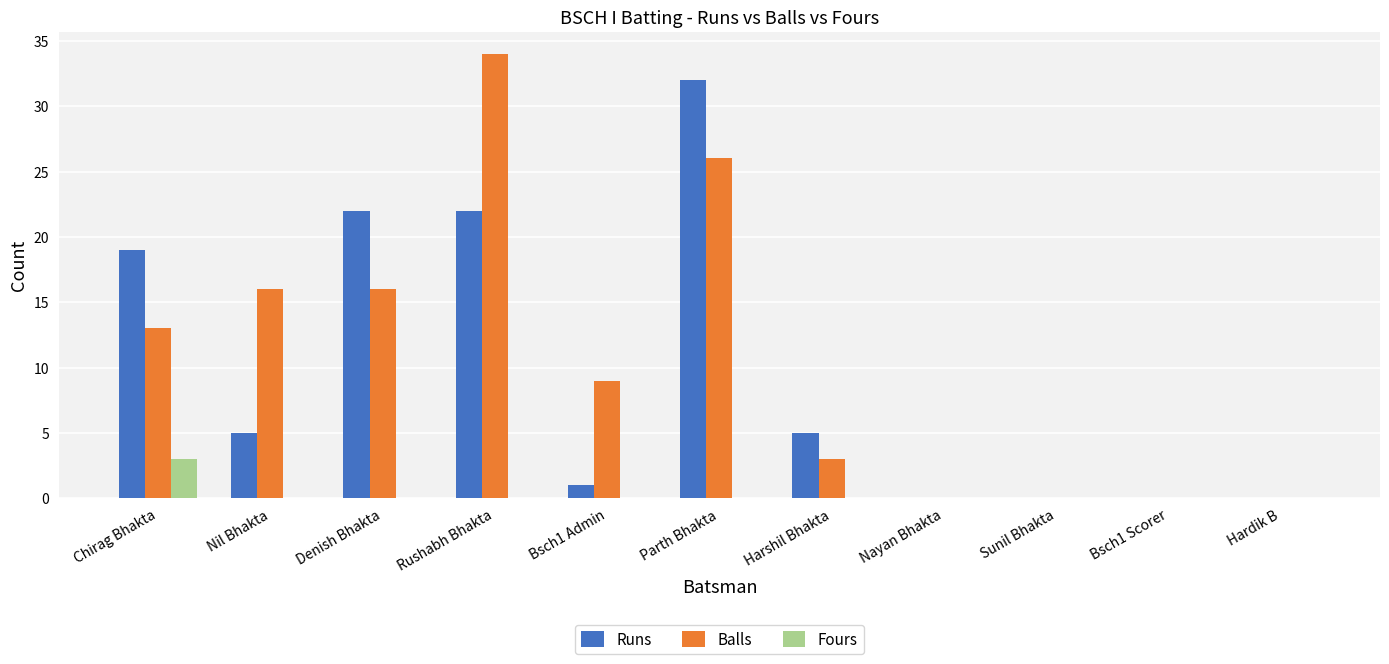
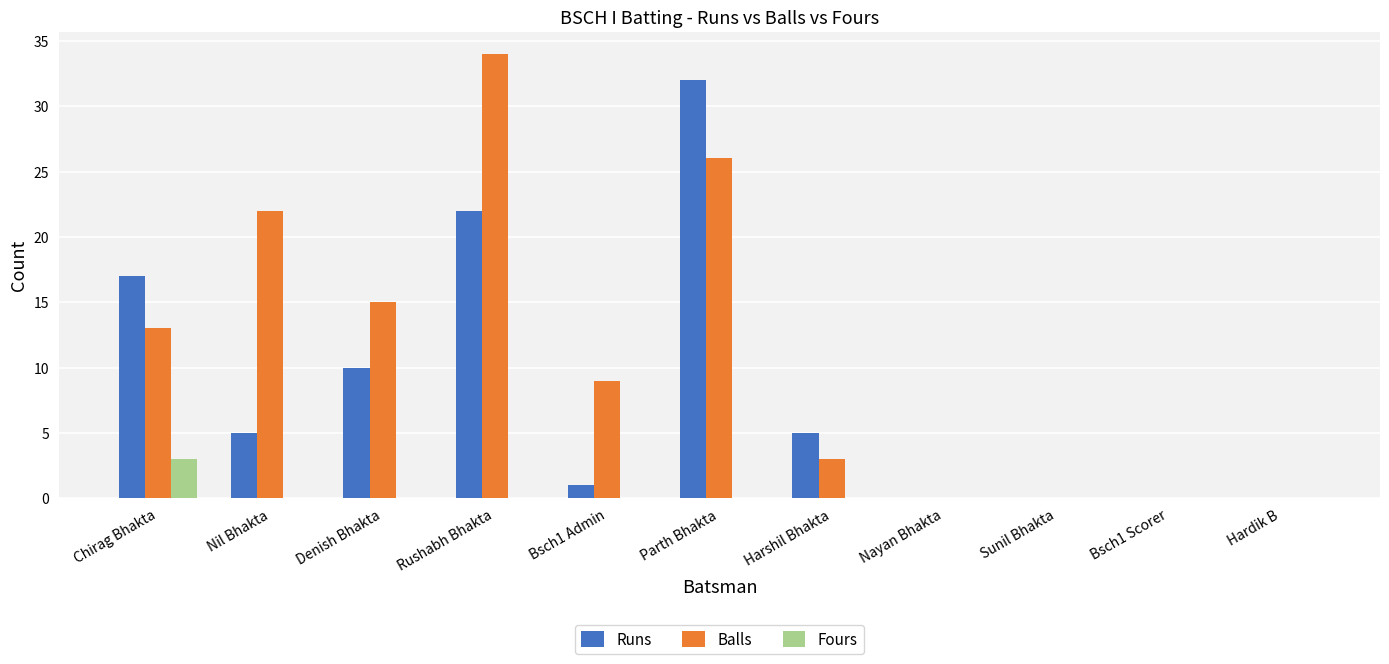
  {
    "Runs": {
-     "Chirag Bhakta": 19,
+     "Chirag Bhakta": 17,
      "Nil Bhakta": 5,
-     "Denish Bhakta": 22,
+     "Denish Bhakta": 10,
      "Rushabh Bhakta": 22,
      "Bsch1 Admin": 1,
      "Parth Bhakta": 32,
      "Harshil Bhakta": 5,
      "Nayan Bhakta": 0,
      "Sunil Bhakta": 0,
      "Bsch1 Scorer": 0,
      "Hardik B": 0
    },
    "Balls": {
      "Chirag Bhakta": 13,
-     "Nil Bhakta": 16,
-     "Denish Bhakta": 16,
+     "Nil Bhakta": 22,
+     "Denish Bhakta": 15,
      "Rushabh Bhakta": 34,
      "Bsch1 Admin": 9,
      "Parth Bhakta": 26,
      "Harshil Bhakta": 3,
      "Nayan Bhakta": 0,
      "Sunil Bhakta": 0,
      "Bsch1 Scorer": 0,
      "Hardik B": 0
    },
    "Fours": {
      "Chirag Bhakta": 3,
      "Nil Bhakta": 0,
      "Denish Bhakta": 0,
      "Rushabh Bhakta": 0,
      "Bsch1 Admin": 0,
      "Parth Bhakta": 0,
      "Harshil Bhakta": 0,
      "Nayan Bhakta": 0,
      "Sunil Bhakta": 0,
      "Bsch1 Scorer": 0,
      "Hardik B": 0
    }
  }
